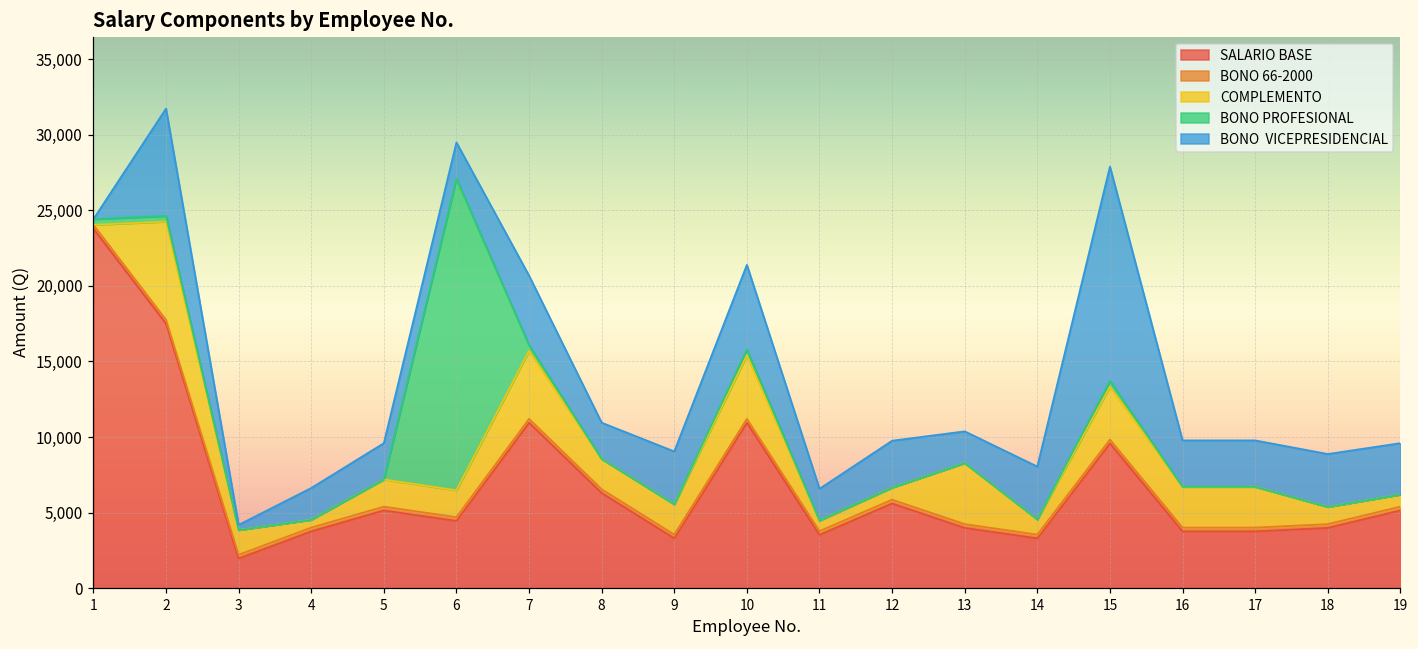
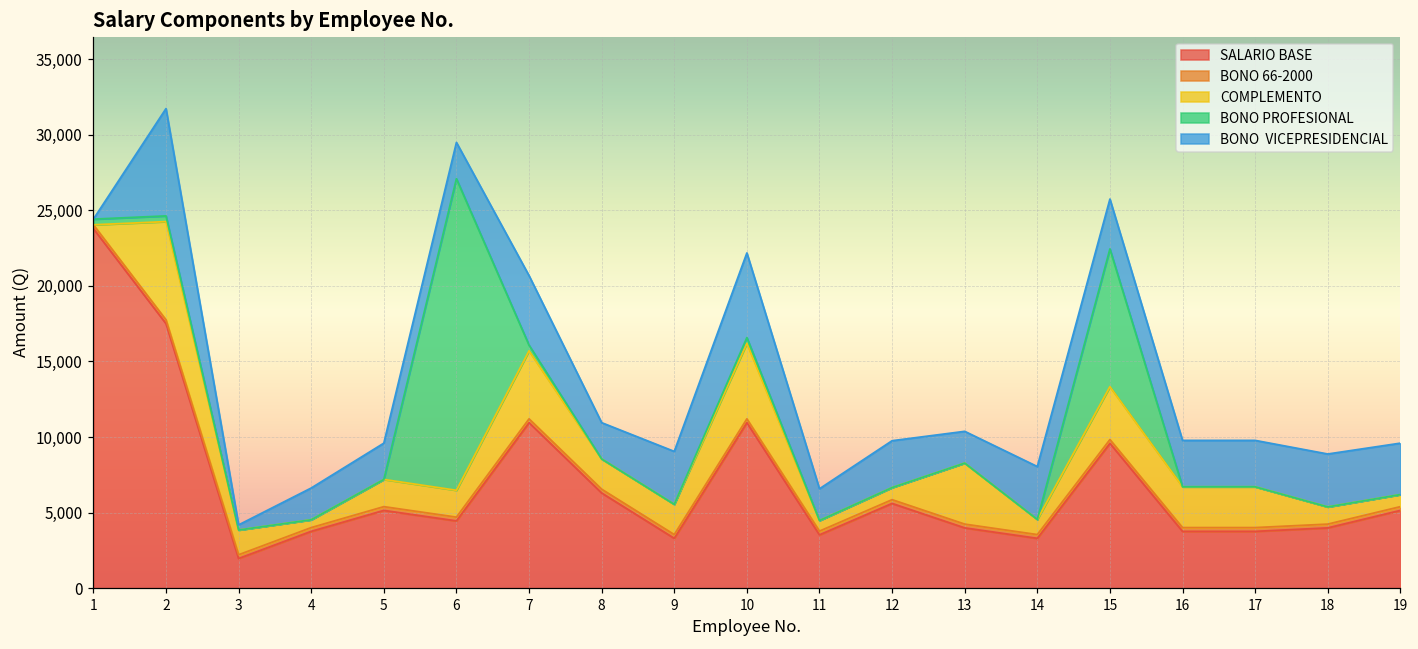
  {
    "COMPLEMENTO": {
      "2": "6,500",
      "6": "1,800",
      "7": "4,500",
-     "10": "4,200",
+     "10": "5,000",
      "15": "3,500"
    },
    "BONO PROFESIONAL": {
      "2": "400",
      "6": "20,600",
      "7": "400",
      "10": "400",
-     "15": "400"
+     "15": "9,100"
    },
    "BONO VICEPRESIDENCIAL": {
      "2": "7,100",
      "3": "300",
      "4": "2,100",
      "5": "2,400",
      "6": "2,400",
      "7": "4,600",
      "8": "2,400",
      "9": "3,500",
      "10": "5,600",
      "11": "2,100",
      "12": "3,100",
      "13": "2,100",
      "14": "3,500",
-     "15": "14,200",
+     "15": "3,300",
      "16": "3,100",
      "17": "3,100",
      "18": "3,500",
      "19": "3,400"
    }
  }
